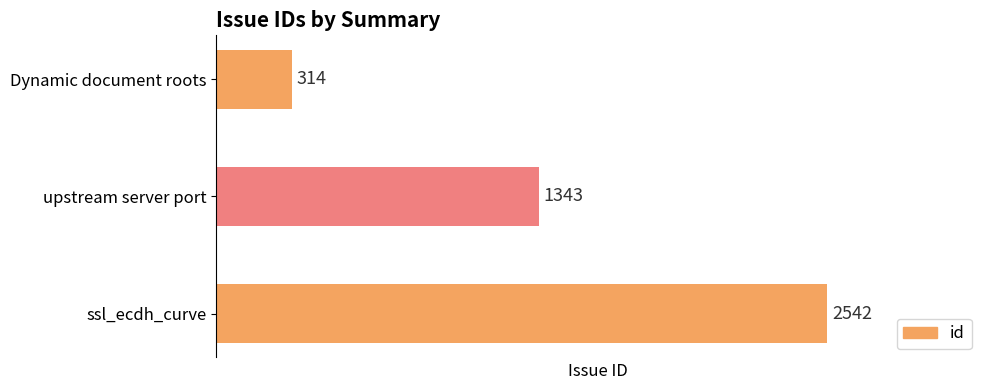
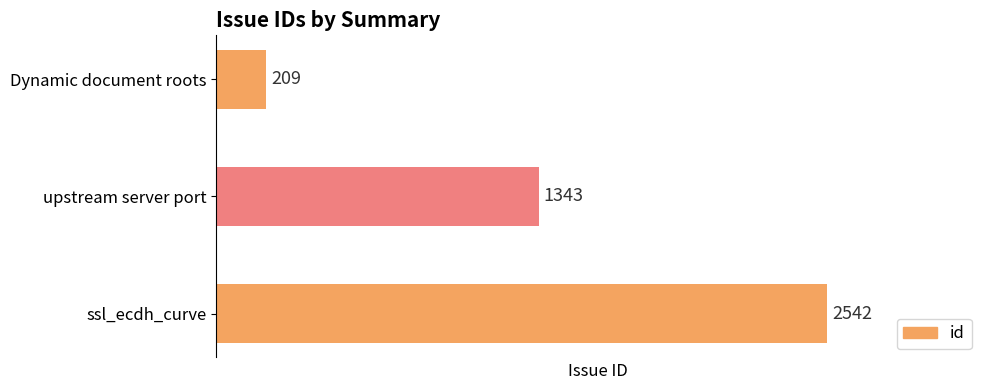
  {
-   "Dynamic document roots": 314,
+   "Dynamic document roots": 209,
    "upstream server port": 1343,
    "ssl_ecdh_curve": 2542
  }
